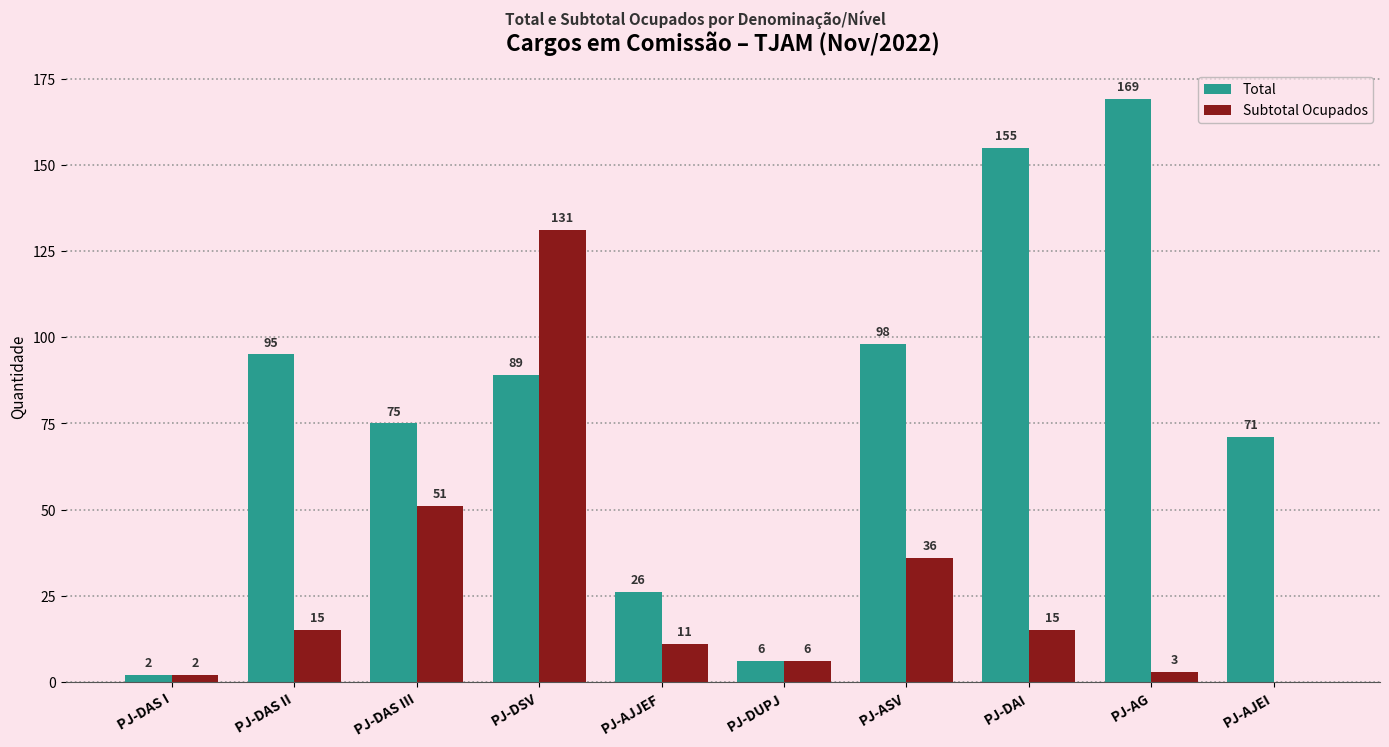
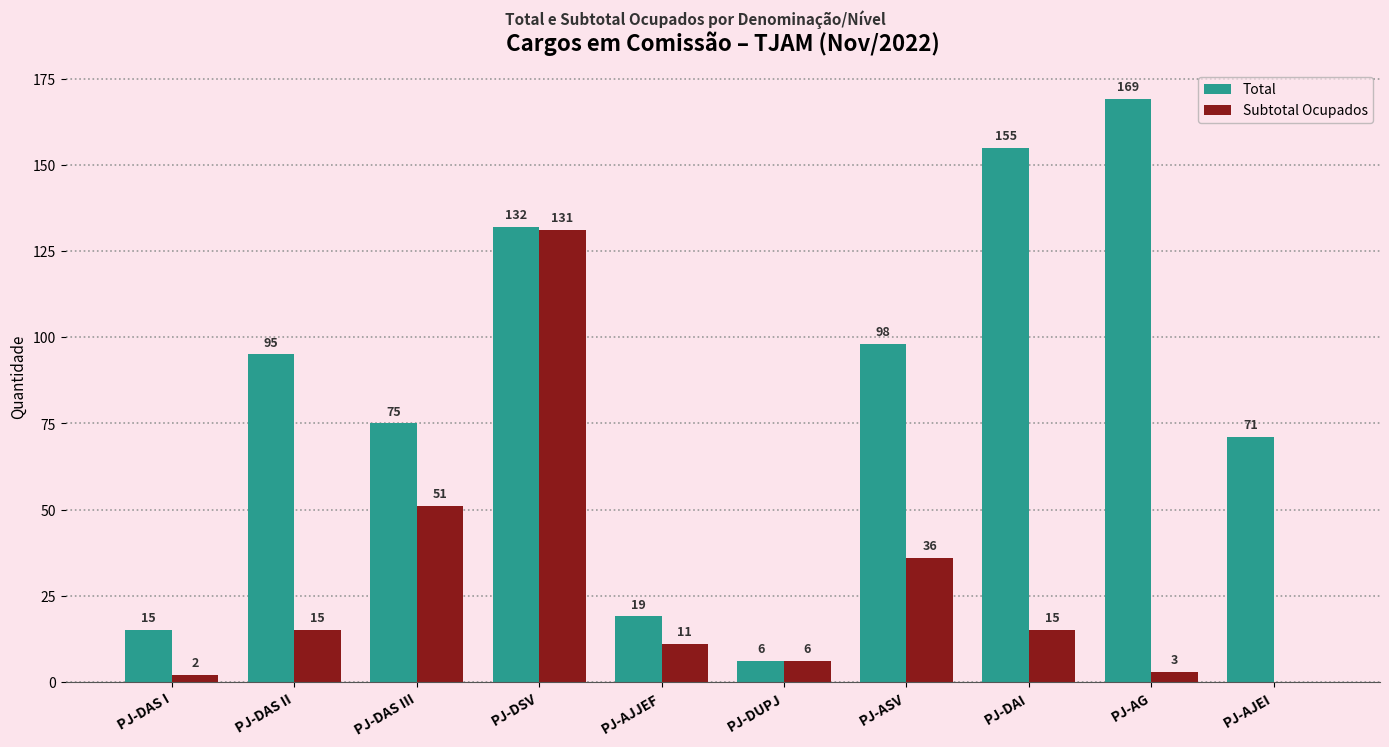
  {
    "Total": {
-     "PJ-DAS I": 2,
+     "PJ-DAS I": 15,
      "PJ-DAS II": 95,
      "PJ-DAS III": 75,
-     "PJ-DSV": 89,
-     "PJ-AJJEF": 26,
+     "PJ-DSV": 132,
+     "PJ-AJJEF": 19,
      "PJ-DUPJ": 6,
      "PJ-ASV": 98,
      "PJ-DAI": 155,
      "PJ-AG": 169,
      "PJ-AJEI": 71
    },
    "Subtotal Ocupados": {
      "PJ-DAS I": 2,
      "PJ-DAS II": 15,
      "PJ-DAS III": 51,
      "PJ-DSV": 131,
      "PJ-AJJEF": 11,
      "PJ-DUPJ": 6,
      "PJ-ASV": 36,
      "PJ-DAI": 15,
      "PJ-AG": 3
    }
  }
